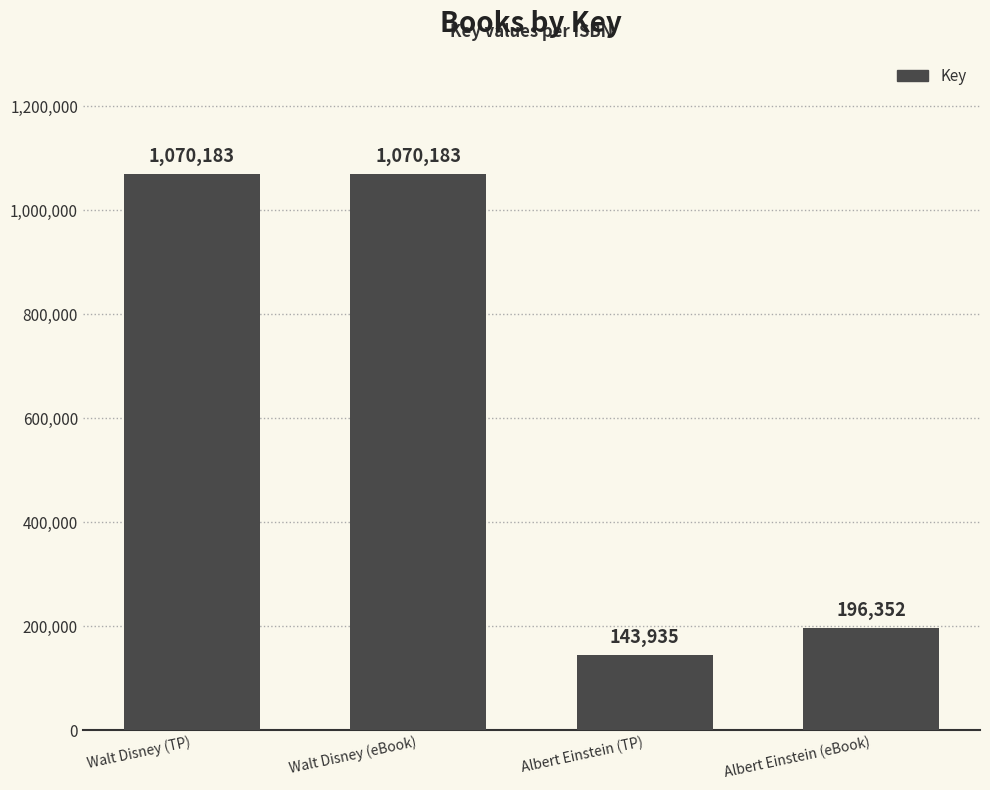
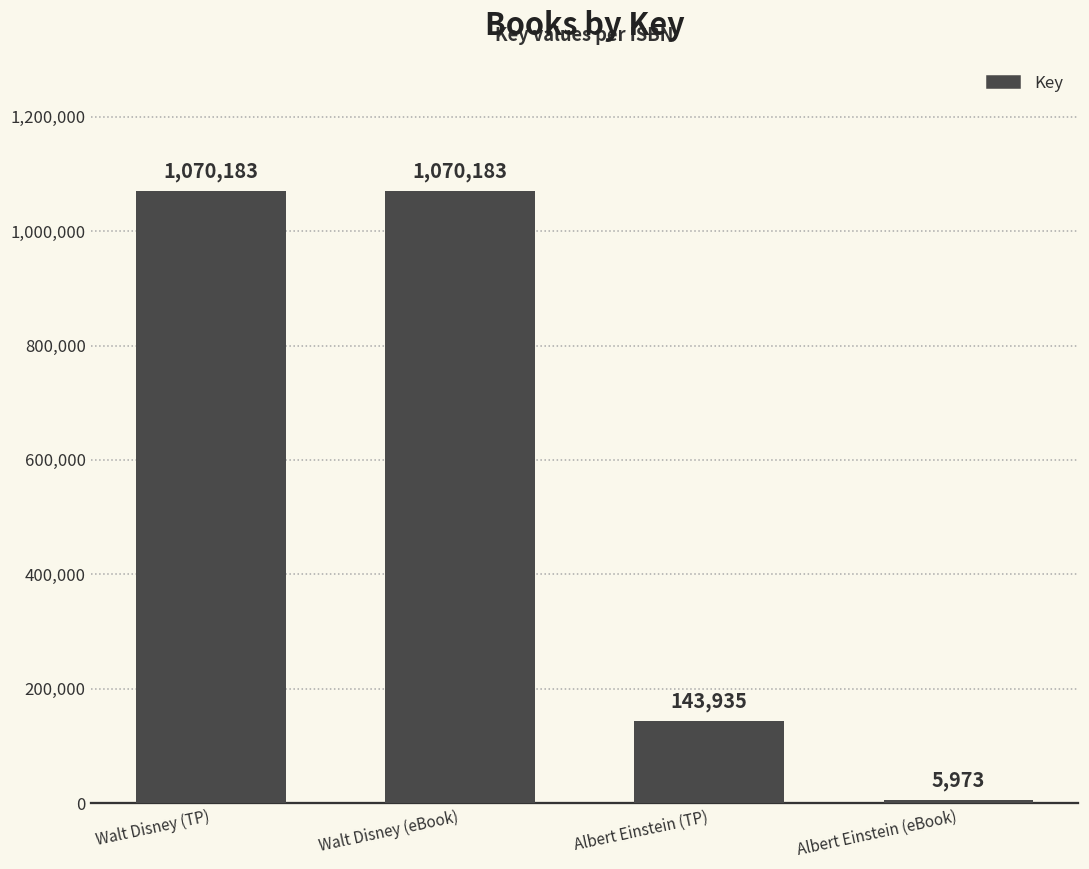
  {
    "Walt Disney (TP)": "1,070,183",
    "Walt Disney (eBook)": "1,070,183",
    "Albert Einstein (TP)": "143,935",
-   "Albert Einstein (eBook)": "196,352"
+   "Albert Einstein (eBook)": "5,973"
  }
